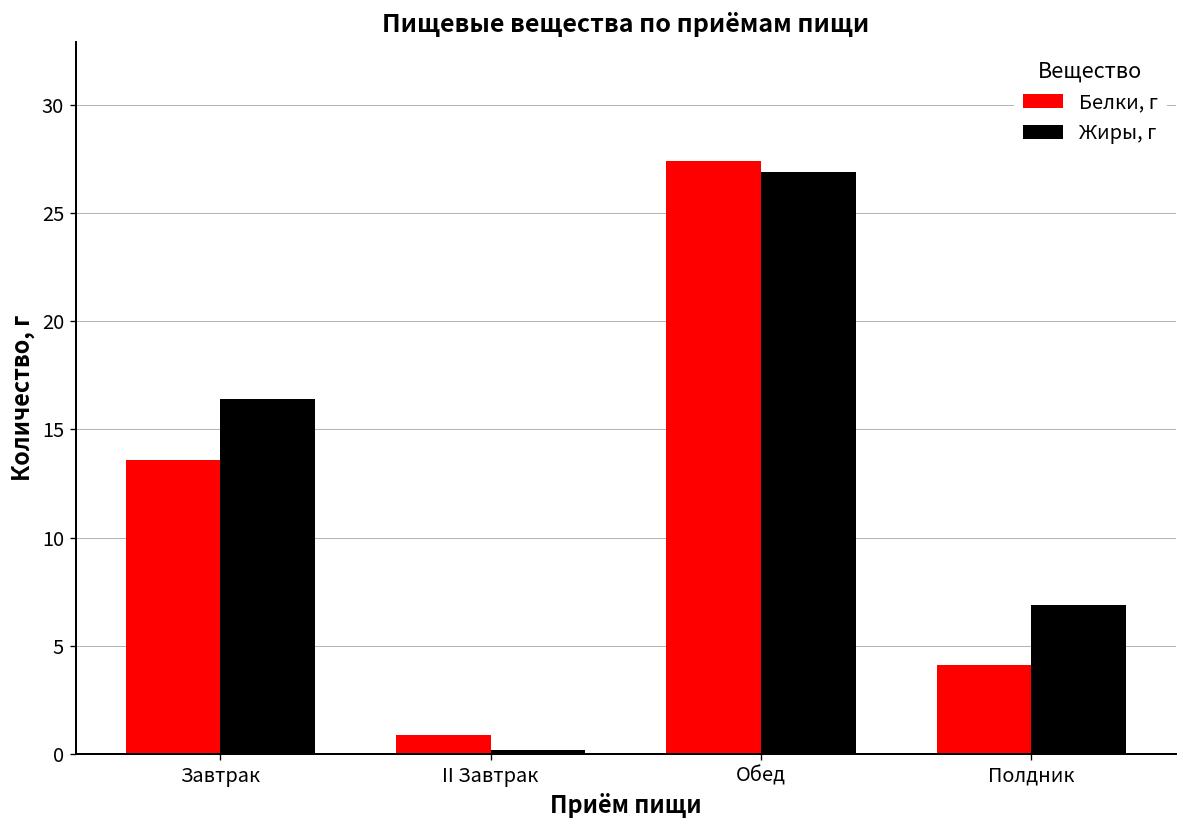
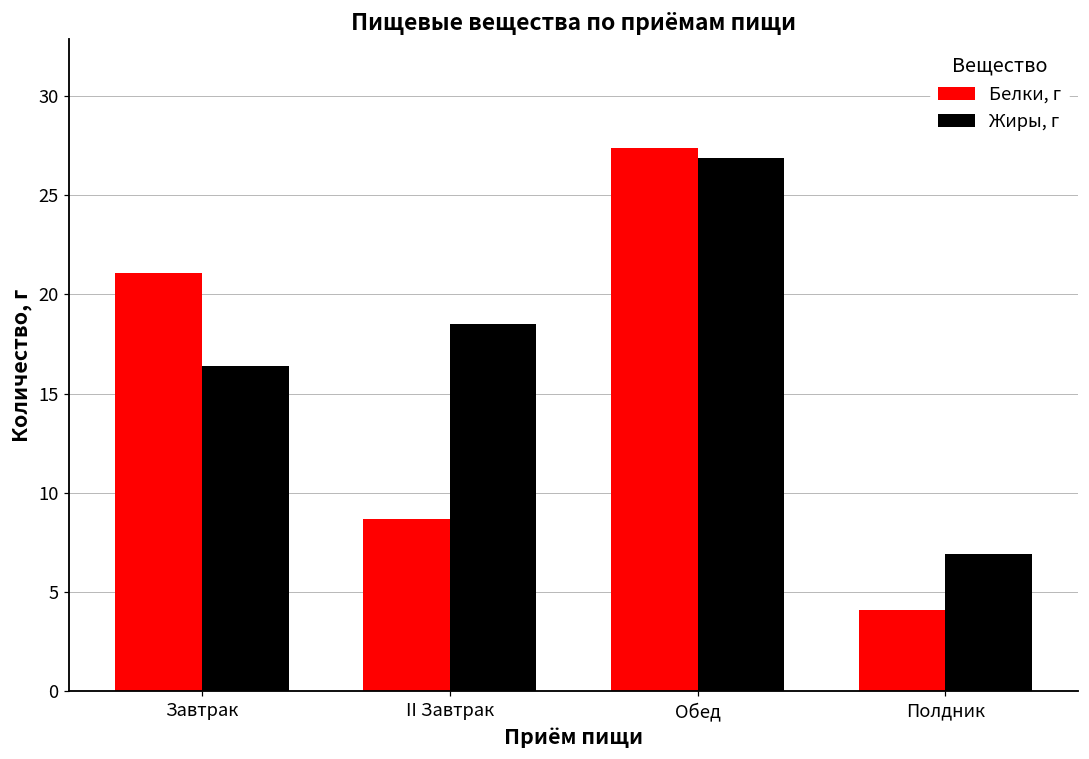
  {
    "Белки, г": {
-     "Завтрак": 13.6,
-     "II Завтрак": 0.9,
+     "Завтрак": 21.1,
+     "II Завтрак": 8.7,
      "Обед": 27.4,
      "Полдник": 4.1
    },
    "Жиры, г": {
      "Завтрак": 16.4,
-     "II Завтрак": 0.2,
+     "II Завтрак": 18.5,
      "Обед": 26.9,
      "Полдник": 6.9
    }
  }
